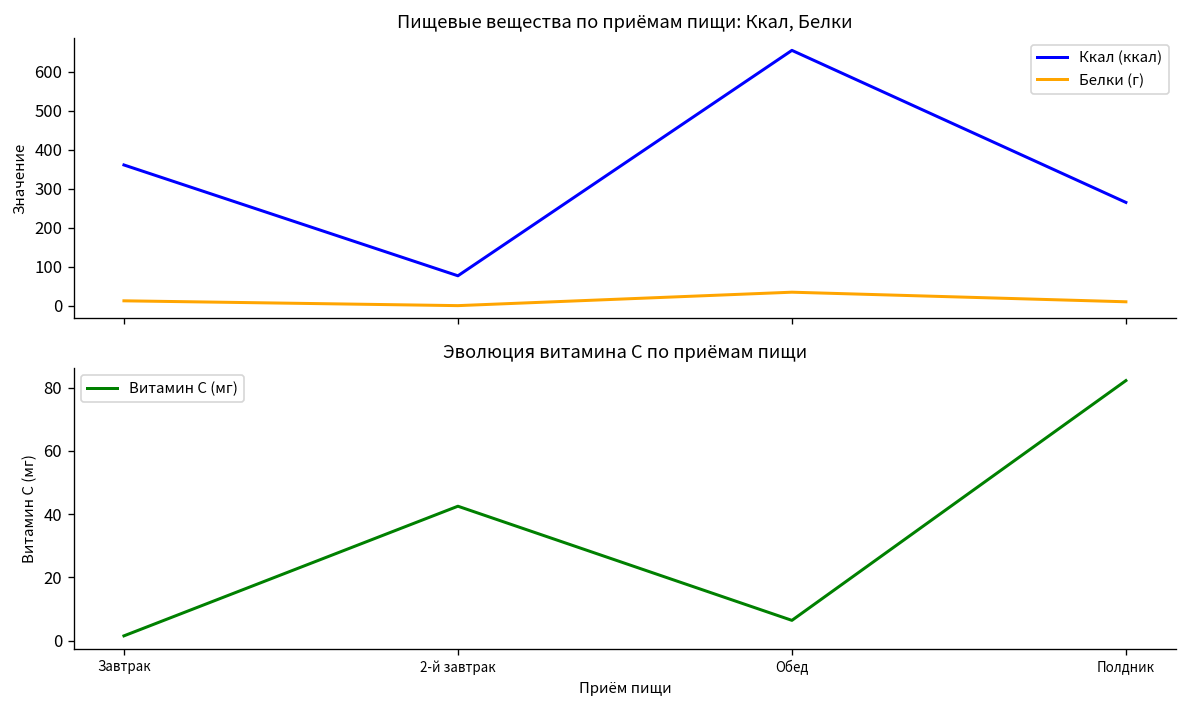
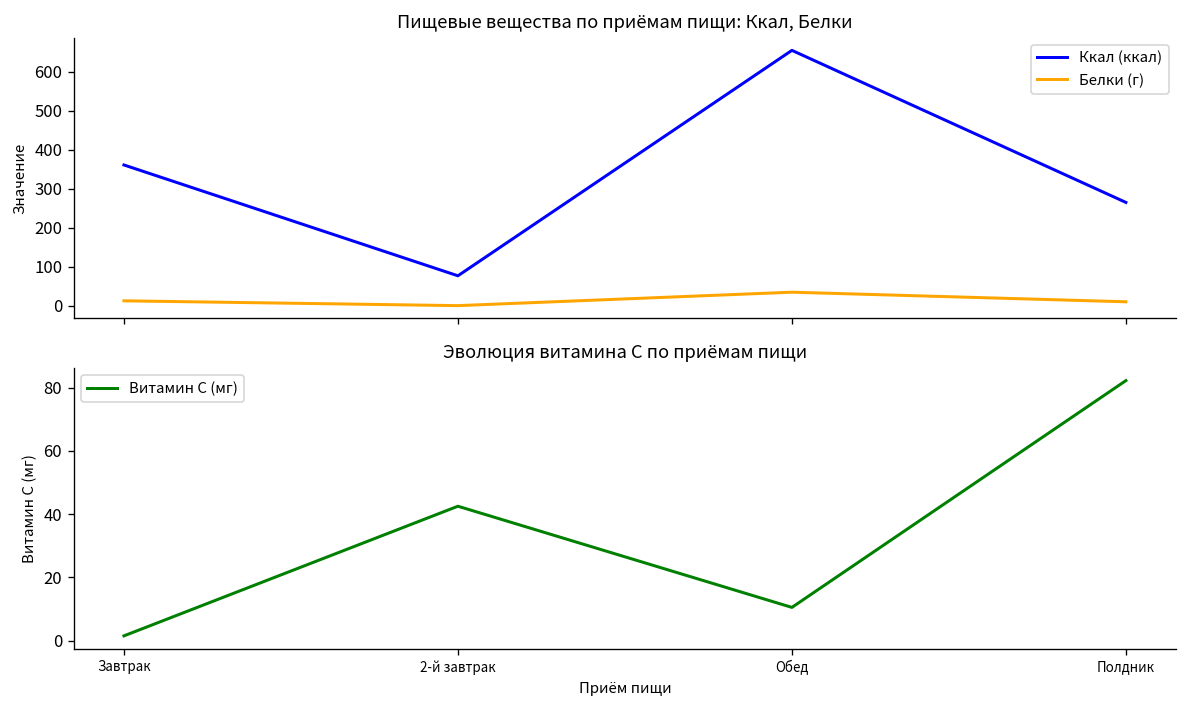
  {
    "Эволюция витамина С по приёмам пищи": {
      "Завтрак": 2,
      "2-й завтрак": 43,
-     "Обед": 6,
+     "Обед": 11,
      "Полдник": 82
    }
  }
